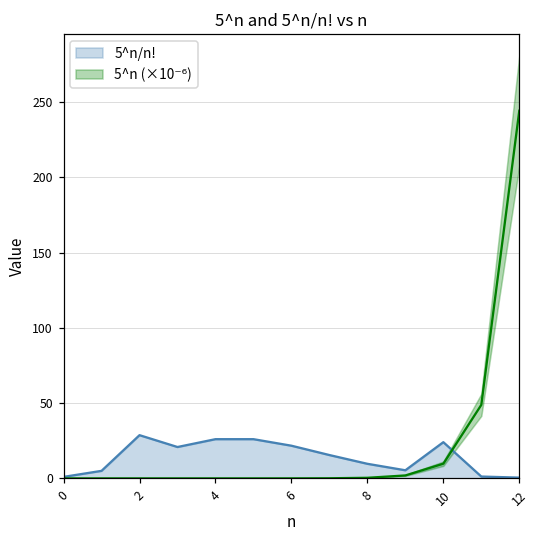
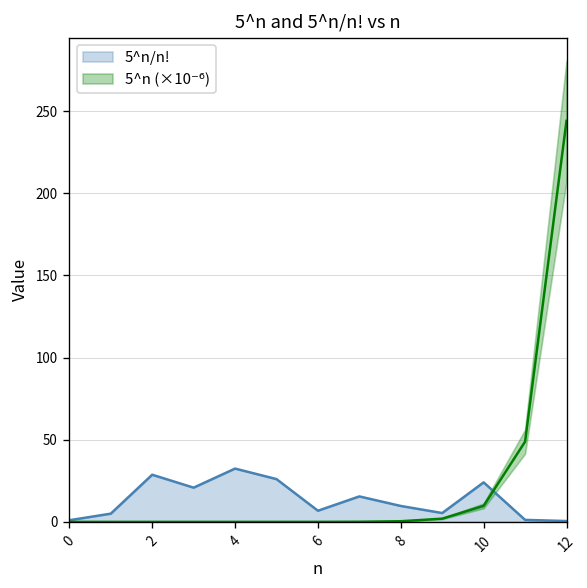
  {
    "5^n/n!": {
      "2": 29,
-     "4": 26,
-     "6": 22,
+     "4": 32,
+     "6": 7,
      "8": 10,
      "10": 24,
      "12": 1
    }
  }
